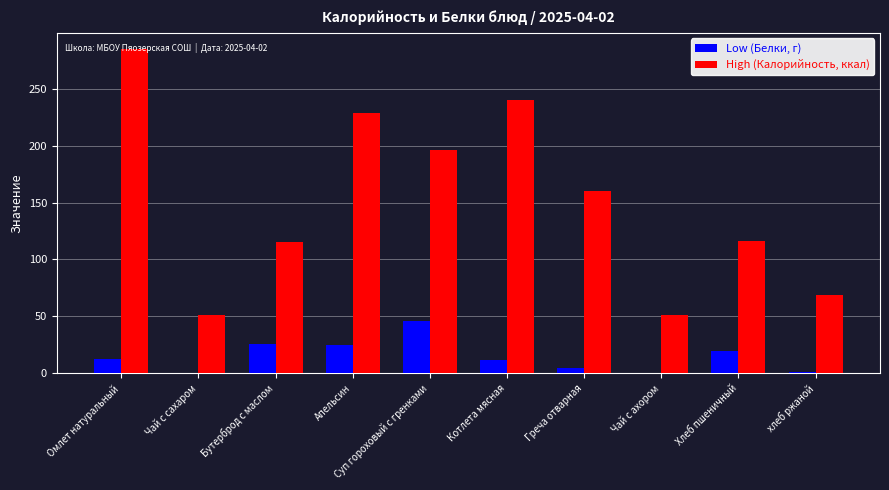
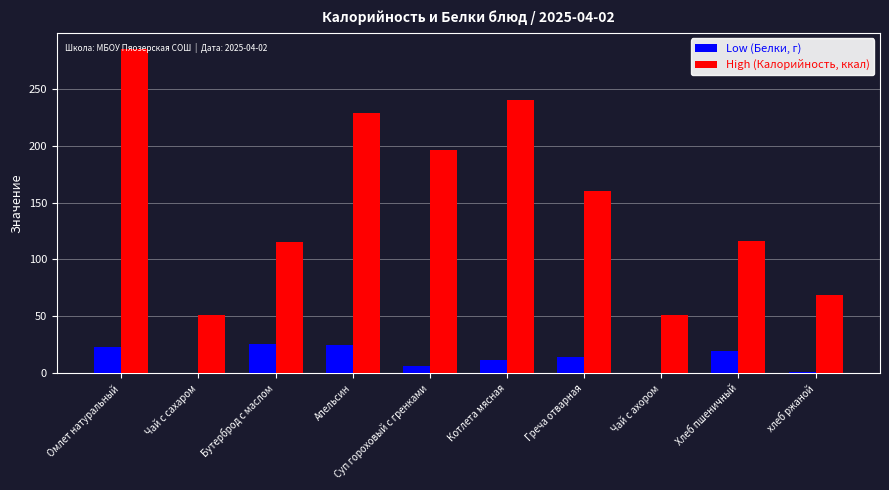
  {
    "Low (Белки, г)": {
-     "Омлет натуральный": 13,
+     "Омлет натуральный": 23,
      "Бутерброд с маслом": 25,
      "Апельсин": 25,
-     "Суп гороховый с гренками": 46,
+     "Суп гороховый с гренками": 7,
      "Котлета мясная": 11,
-     "Греча отварная": 4,
+     "Греча отварная": 15,
      "Хлеб пшеничный": 19
    },
    "High (Калорийность, ккал)": {
      "Чай с сахаром": 51,
      "Бутерброд с маслом": 115,
      "Апельсин": 229,
      "Суп гороховый с гренками": 196,
      "Котлета мясная": 240,
      "Греча отварная": 160,
      "Чай с ахором": 51,
      "Хлеб пшеничный": 116,
      "хлеб ржаной": 69
    }
  }
